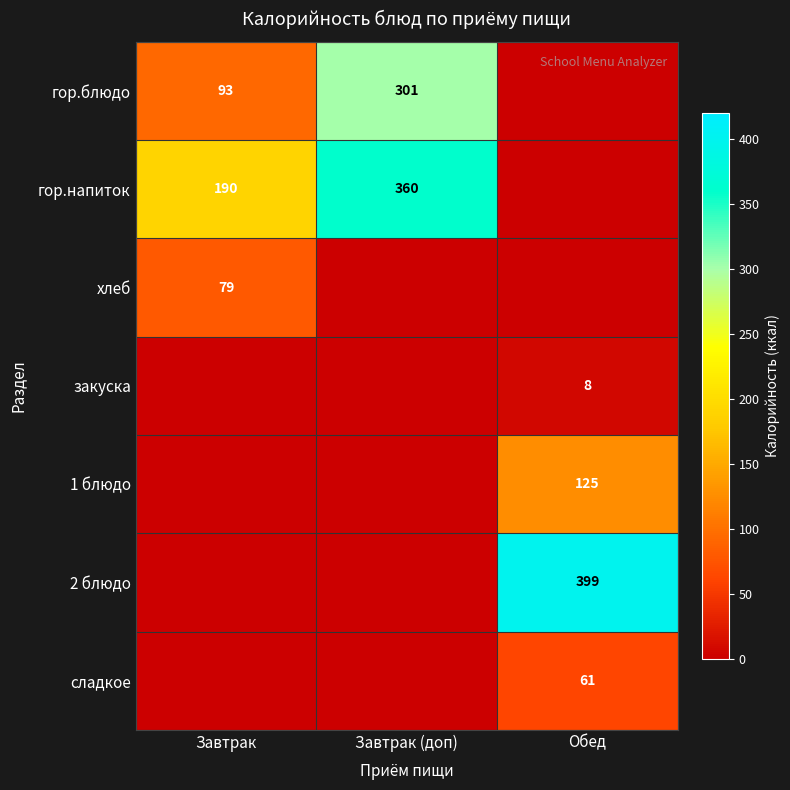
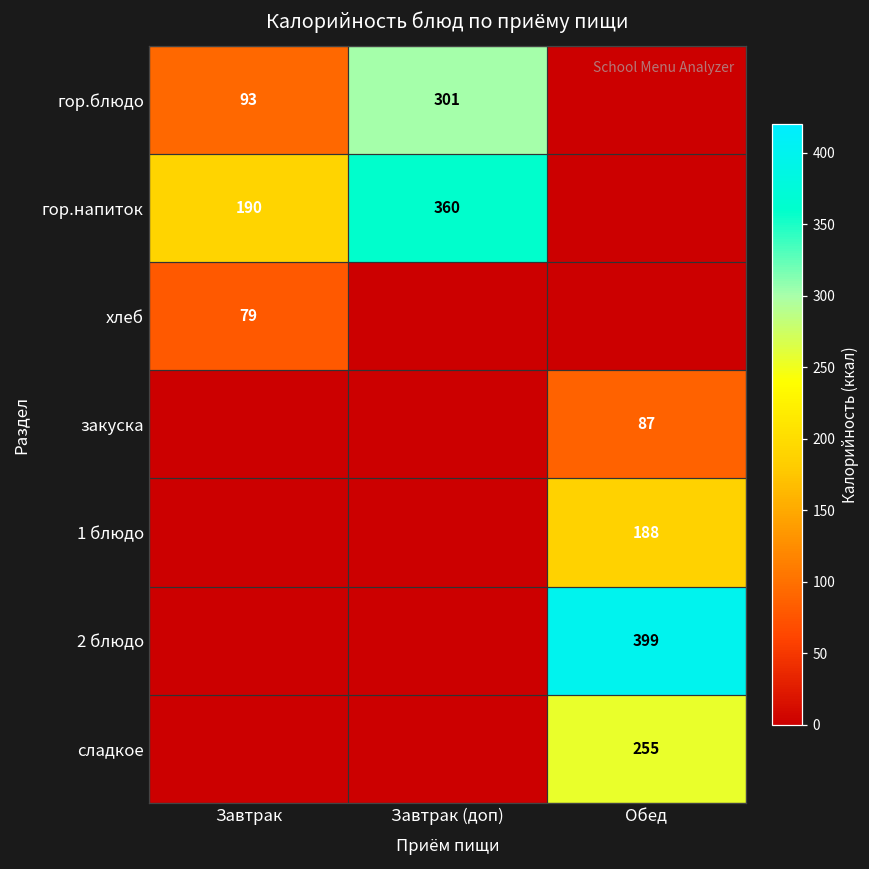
  {
    "гор.блюдо": {
      "Завтрак": 93,
      "Завтрак (доп)": 301
    },
    "гор.напиток": {
      "Завтрак": 190,
      "Завтрак (доп)": 360
    },
    "хлеб": {
      "Завтрак": 79
    },
    "закуска": {
-     "Обед": 8
+     "Обед": 87
    },
    "1 блюдо": {
-     "Обед": 125
+     "Обед": 188
    },
    "2 блюдо": {
      "Обед": 399
    },
    "сладкое": {
-     "Обед": 61
+     "Обед": 255
    }
  }
